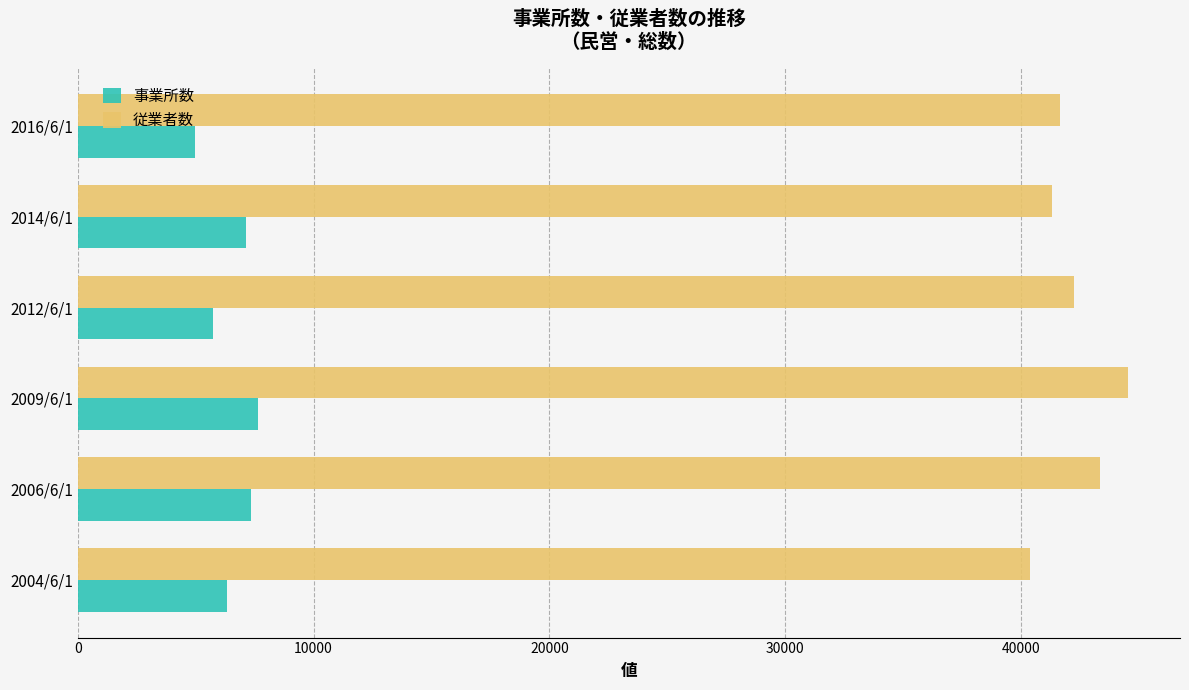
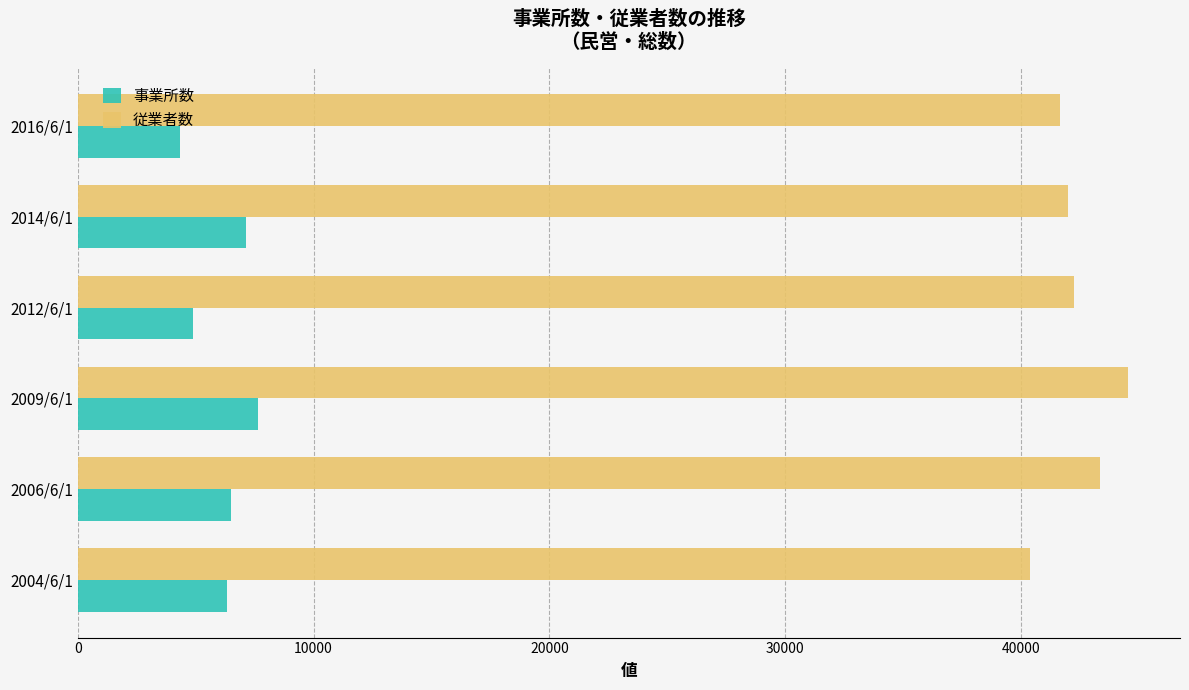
  {
    "事業所数": {
-     "2016/6/1": 5000,
+     "2016/6/1": 4300,
      "2014/6/1": 7100,
-     "2012/6/1": 5700,
+     "2012/6/1": 4900,
      "2009/6/1": 7700,
-     "2006/6/1": 7300,
+     "2006/6/1": 6500,
      "2004/6/1": 6300
    },
    "従業者数": {
      "2016/6/1": 41700,
-     "2014/6/1": 41300,
+     "2014/6/1": 42000,
      "2012/6/1": 42200,
      "2009/6/1": 44500,
      "2006/6/1": 43300,
      "2004/6/1": 40400
    }
  }
